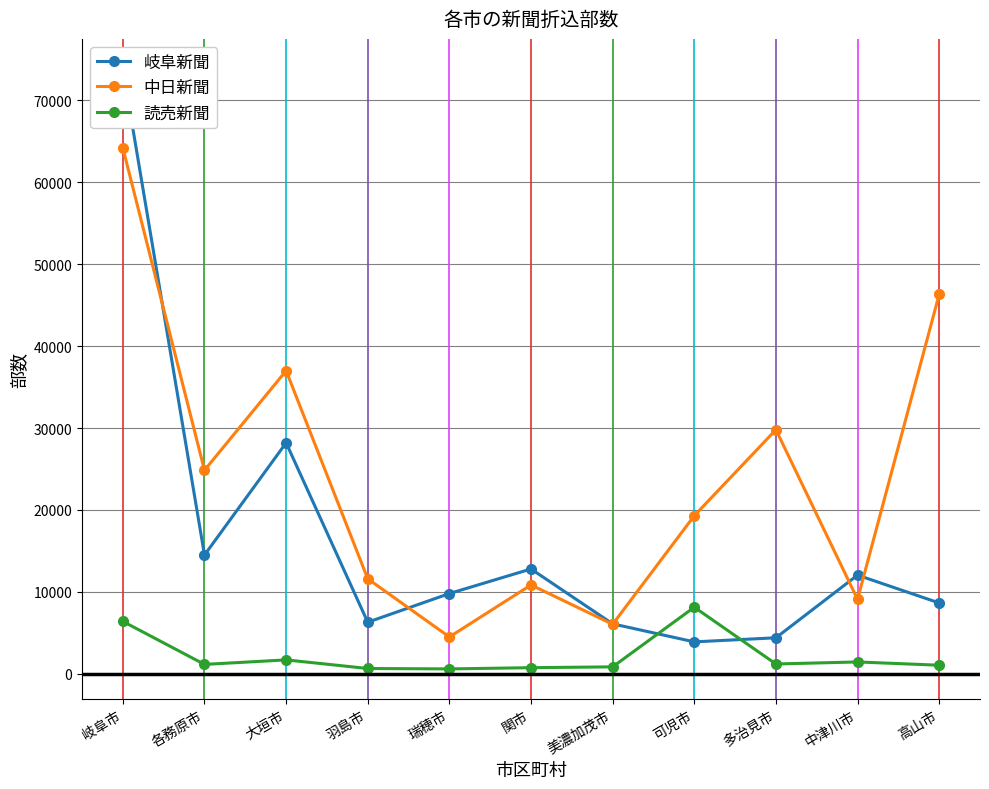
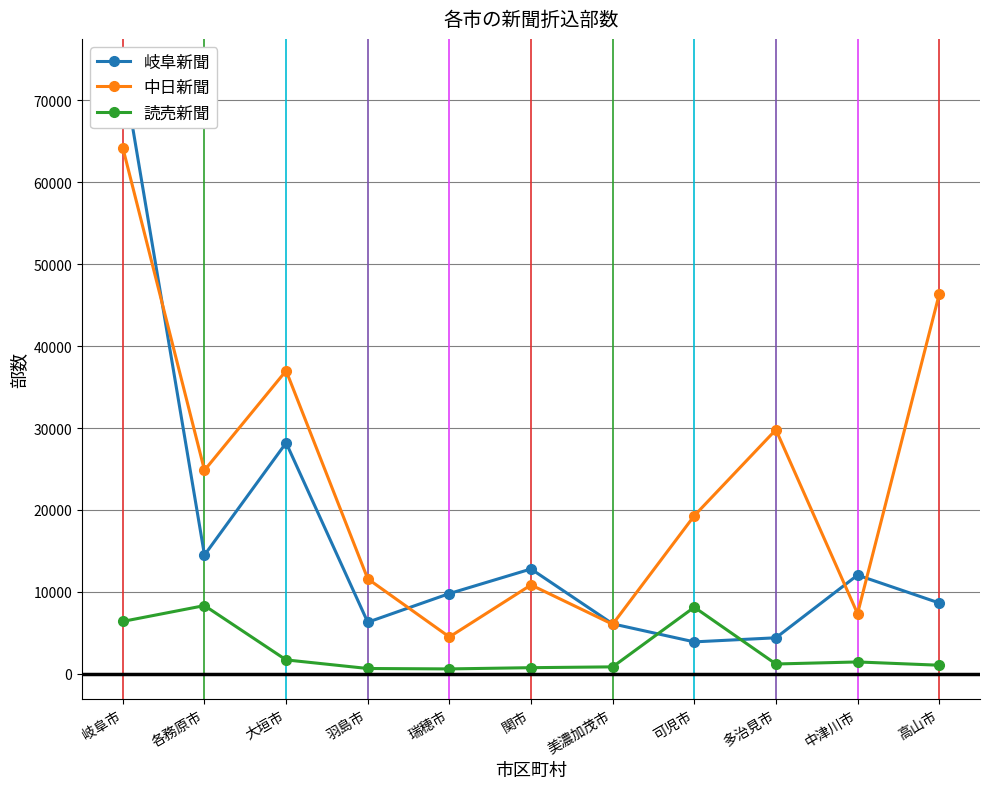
  {
    "岐阜新聞": {
      "各務原市": 14000,
      "大垣市": 28000,
      "羽島市": 6000,
      "瑞穂市": 10000,
      "関市": 13000,
      "可児市": 4000,
      "多治見市": 4000,
      "中津川市": 12000,
      "高山市": 9000
    },
    "中日新聞": {
      "岐阜市": 64000,
      "各務原市": 25000,
      "大垣市": 37000,
      "羽島市": 12000,
      "瑞穂市": 5000,
      "関市": 11000,
      "可児市": 19000,
      "多治見市": 30000,
-     "中津川市": 9000,
+     "中津川市": 7000,
      "高山市": 46000
    },
    "読売新聞": {
      "岐阜市": 6000,
-     "各務原市": 1000,
+     "各務原市": 8000,
      "大垣市": 2000,
      "羽島市": 1000,
      "瑞穂市": 1000,
      "関市": 1000,
      "美濃加茂市": 1000,
      "可児市": 8000,
      "多治見市": 1000,
      "中津川市": 1000,
      "高山市": 1000
    }
  }
